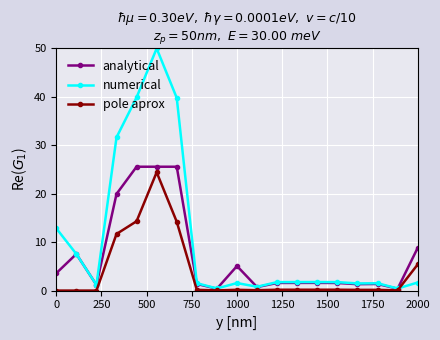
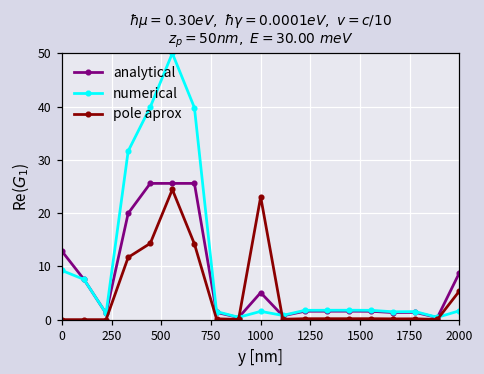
  {
    "analytical": {
-     "0": 4,
+     "0": 13,
      "1000": 5,
      "2000": 9
    },
    "numerical": {
-     "0": 13,
+     "0": 9,
      "1000": 2,
      "2000": 2
    },
    "pole aprox": {
      "0": 0,
-     "1000": 0,
+     "1000": 23,
      "2000": 5
    }
  }
